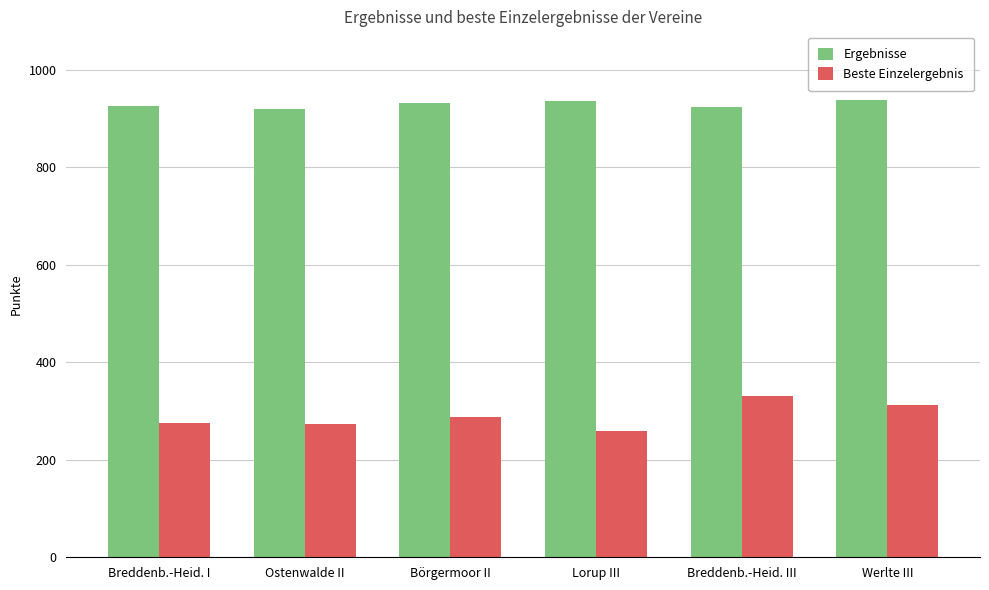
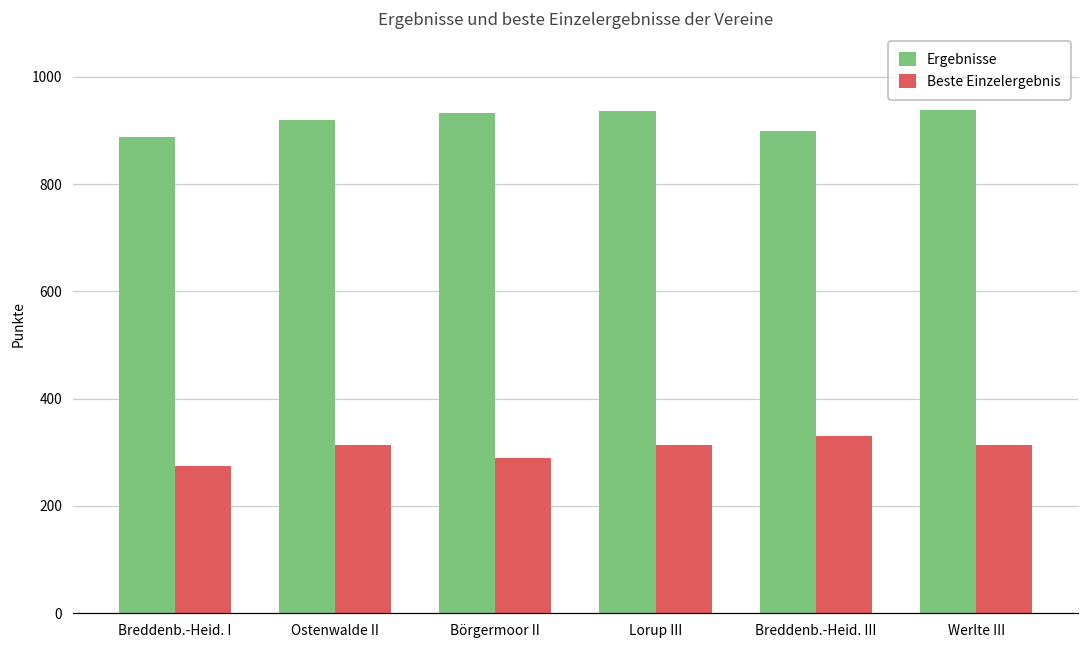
  {
    "Ergebnisse": {
-     "Breddenb.-Heid. I": 930,
+     "Breddenb.-Heid. I": 890,
      "Ostenwalde II": 920,
      "Börgermoor II": 930,
      "Lorup III": 940,
-     "Breddenb.-Heid. III": 920,
+     "Breddenb.-Heid. III": 900,
      "Werlte III": 940
    },
    "Beste Einzelergebnis": {
      "Breddenb.-Heid. I": 270,
-     "Ostenwalde II": 270,
+     "Ostenwalde II": 310,
      "Börgermoor II": 290,
-     "Lorup III": 260,
+     "Lorup III": 310,
      "Breddenb.-Heid. III": 330,
      "Werlte III": 310
    }
  }
